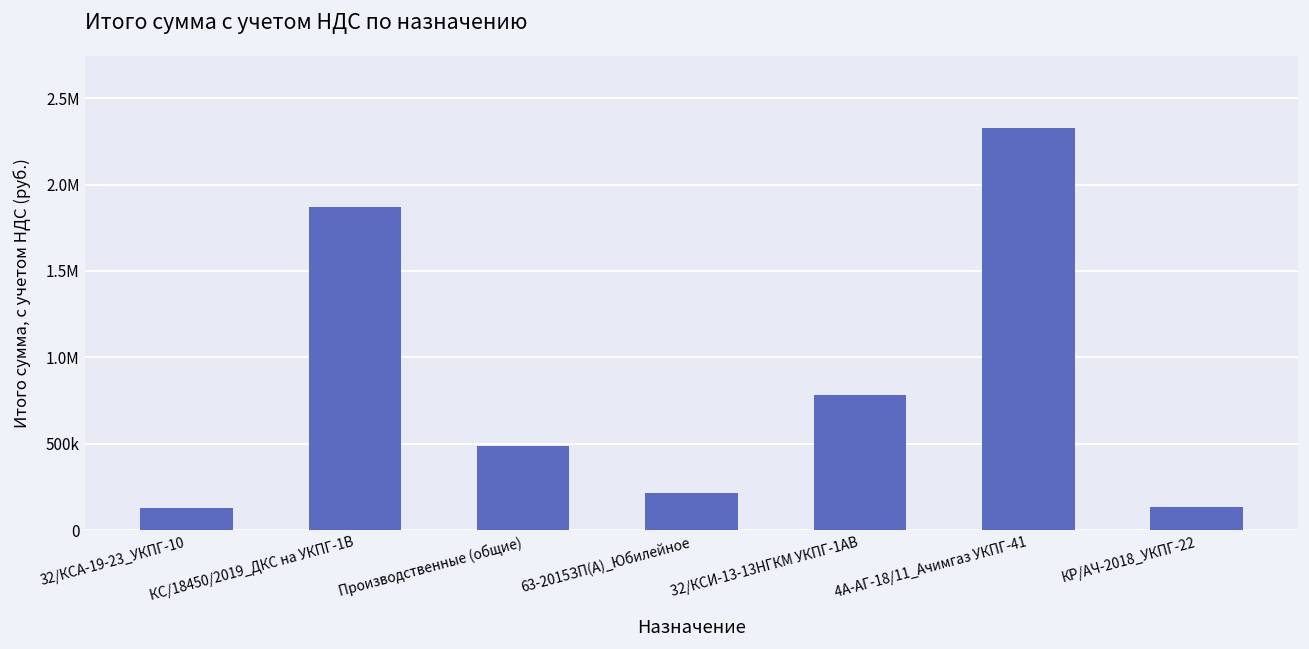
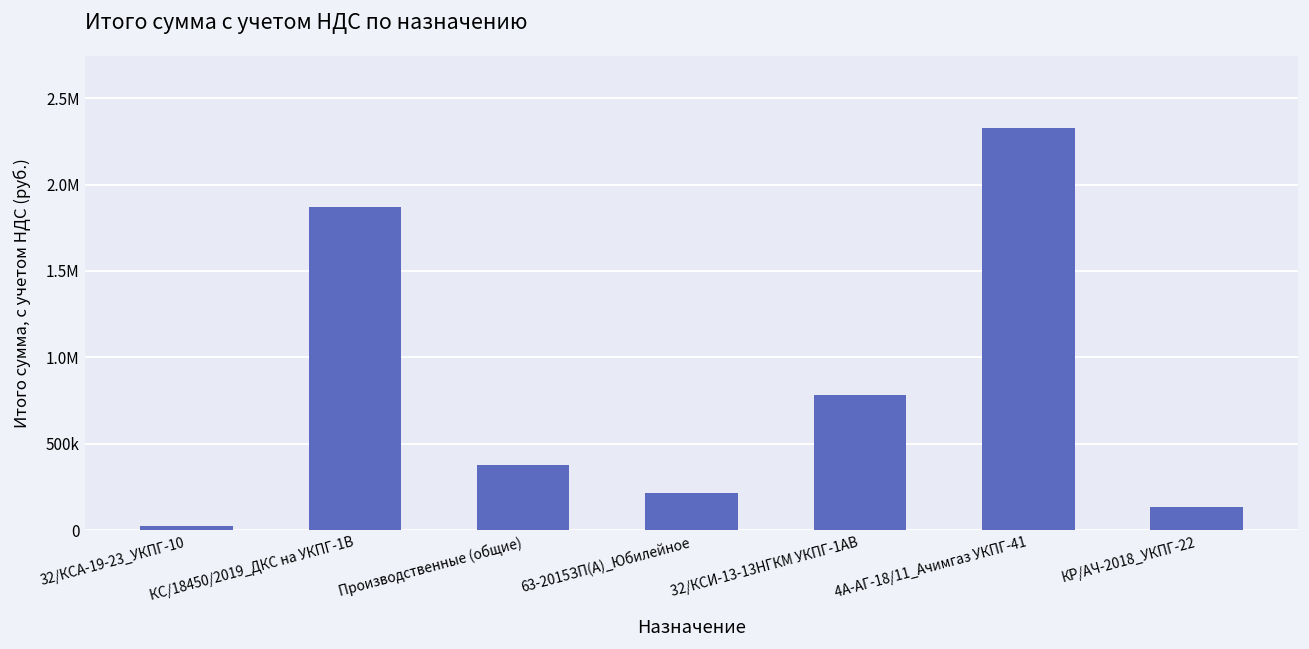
  {
-   "32/КСА-19-23_УКПГ-10": 130000,
+   "32/КСА-19-23_УКПГ-10": 20000,
    "КС/18450/2019_ДКС на УКПГ-1В": 1870000,
-   "Производственные (общие)": 490000,
+   "Производственные (общие)": 380000,
    "63-2015ЗП(А)_Юбилейное": 210000,
    "32/КСИ-13-13НГКМ УКПГ-1АВ": 780000,
    "4А-АГ-18/11_Ачимгаз УКПГ-41": 2320000,
    "КР/АЧ-2018_УКПГ-22": 130000
  }
